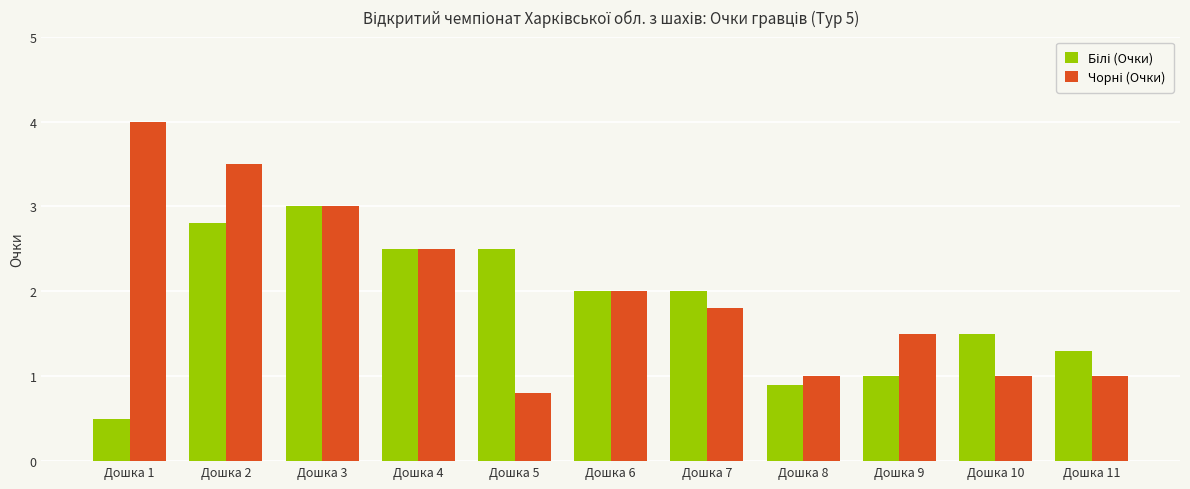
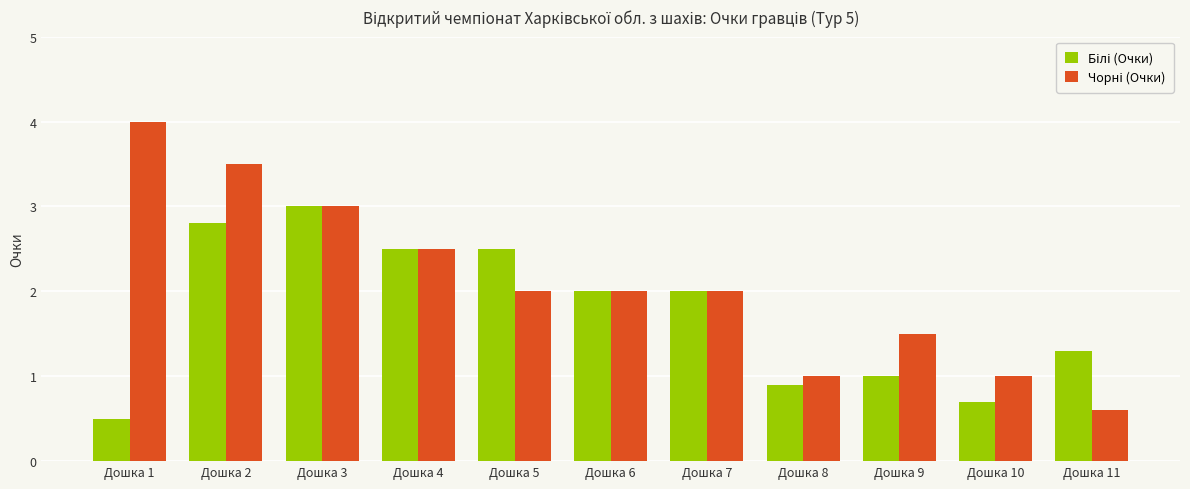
  {
    "Білі (Очки)": {
      "Дошка 1": 0.5,
      "Дошка 2": 2.8,
      "Дошка 3": 3.0,
      "Дошка 4": 2.5,
      "Дошка 5": 2.5,
      "Дошка 6": 2.0,
      "Дошка 7": 2.0,
      "Дошка 8": 0.9,
      "Дошка 9": 1.0,
-     "Дошка 10": 1.5,
+     "Дошка 10": 0.7,
      "Дошка 11": 1.3
    },
    "Чорні (Очки)": {
      "Дошка 1": 4.0,
      "Дошка 2": 3.5,
      "Дошка 3": 3.0,
      "Дошка 4": 2.5,
-     "Дошка 5": 0.8,
+     "Дошка 5": 2.0,
      "Дошка 6": 2.0,
-     "Дошка 7": 1.8,
+     "Дошка 7": 2.0,
      "Дошка 8": 1.0,
      "Дошка 9": 1.5,
      "Дошка 10": 1.0,
-     "Дошка 11": 1.0
+     "Дошка 11": 0.6
    }
  }
